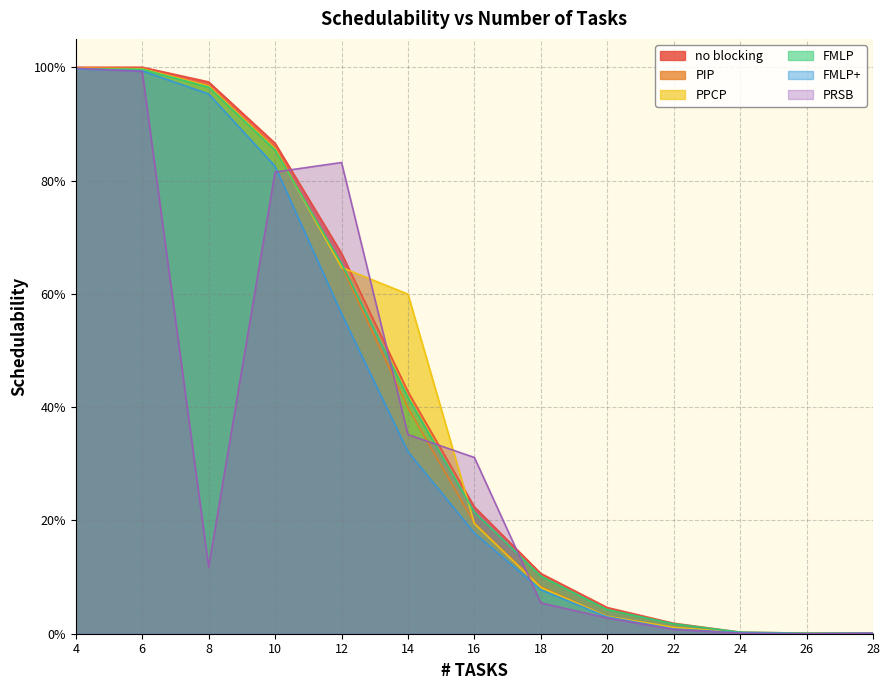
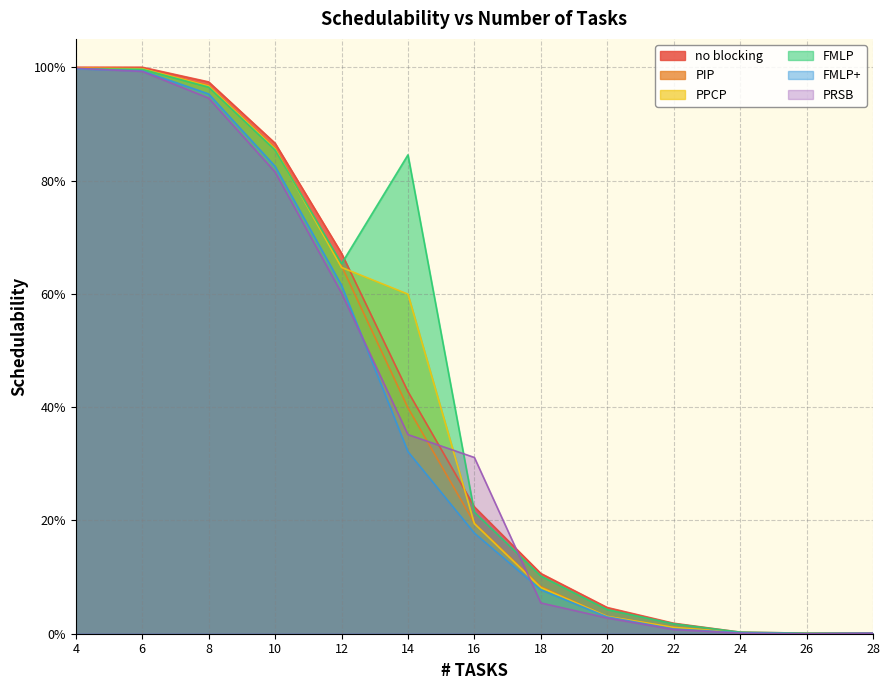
  {
    "PPCP": {
      "14": "60%"
    },
    "FMLP": {
-     "14": "42%",
+     "14": "85%",
      "16": "21%",
      "18": "10%"
    },
    "FMLP+": {
      "8": "95%",
      "10": "83%",
-     "12": "56%",
+     "12": "62%",
      "14": "32%",
      "16": "18%"
    },
    "PRSB": {
-     "8": "12%",
+     "8": "95%",
      "10": "81%",
-     "12": "83%",
+     "12": "60%",
      "14": "35%",
      "16": "31%",
      "18": "5%"
    }
  }
